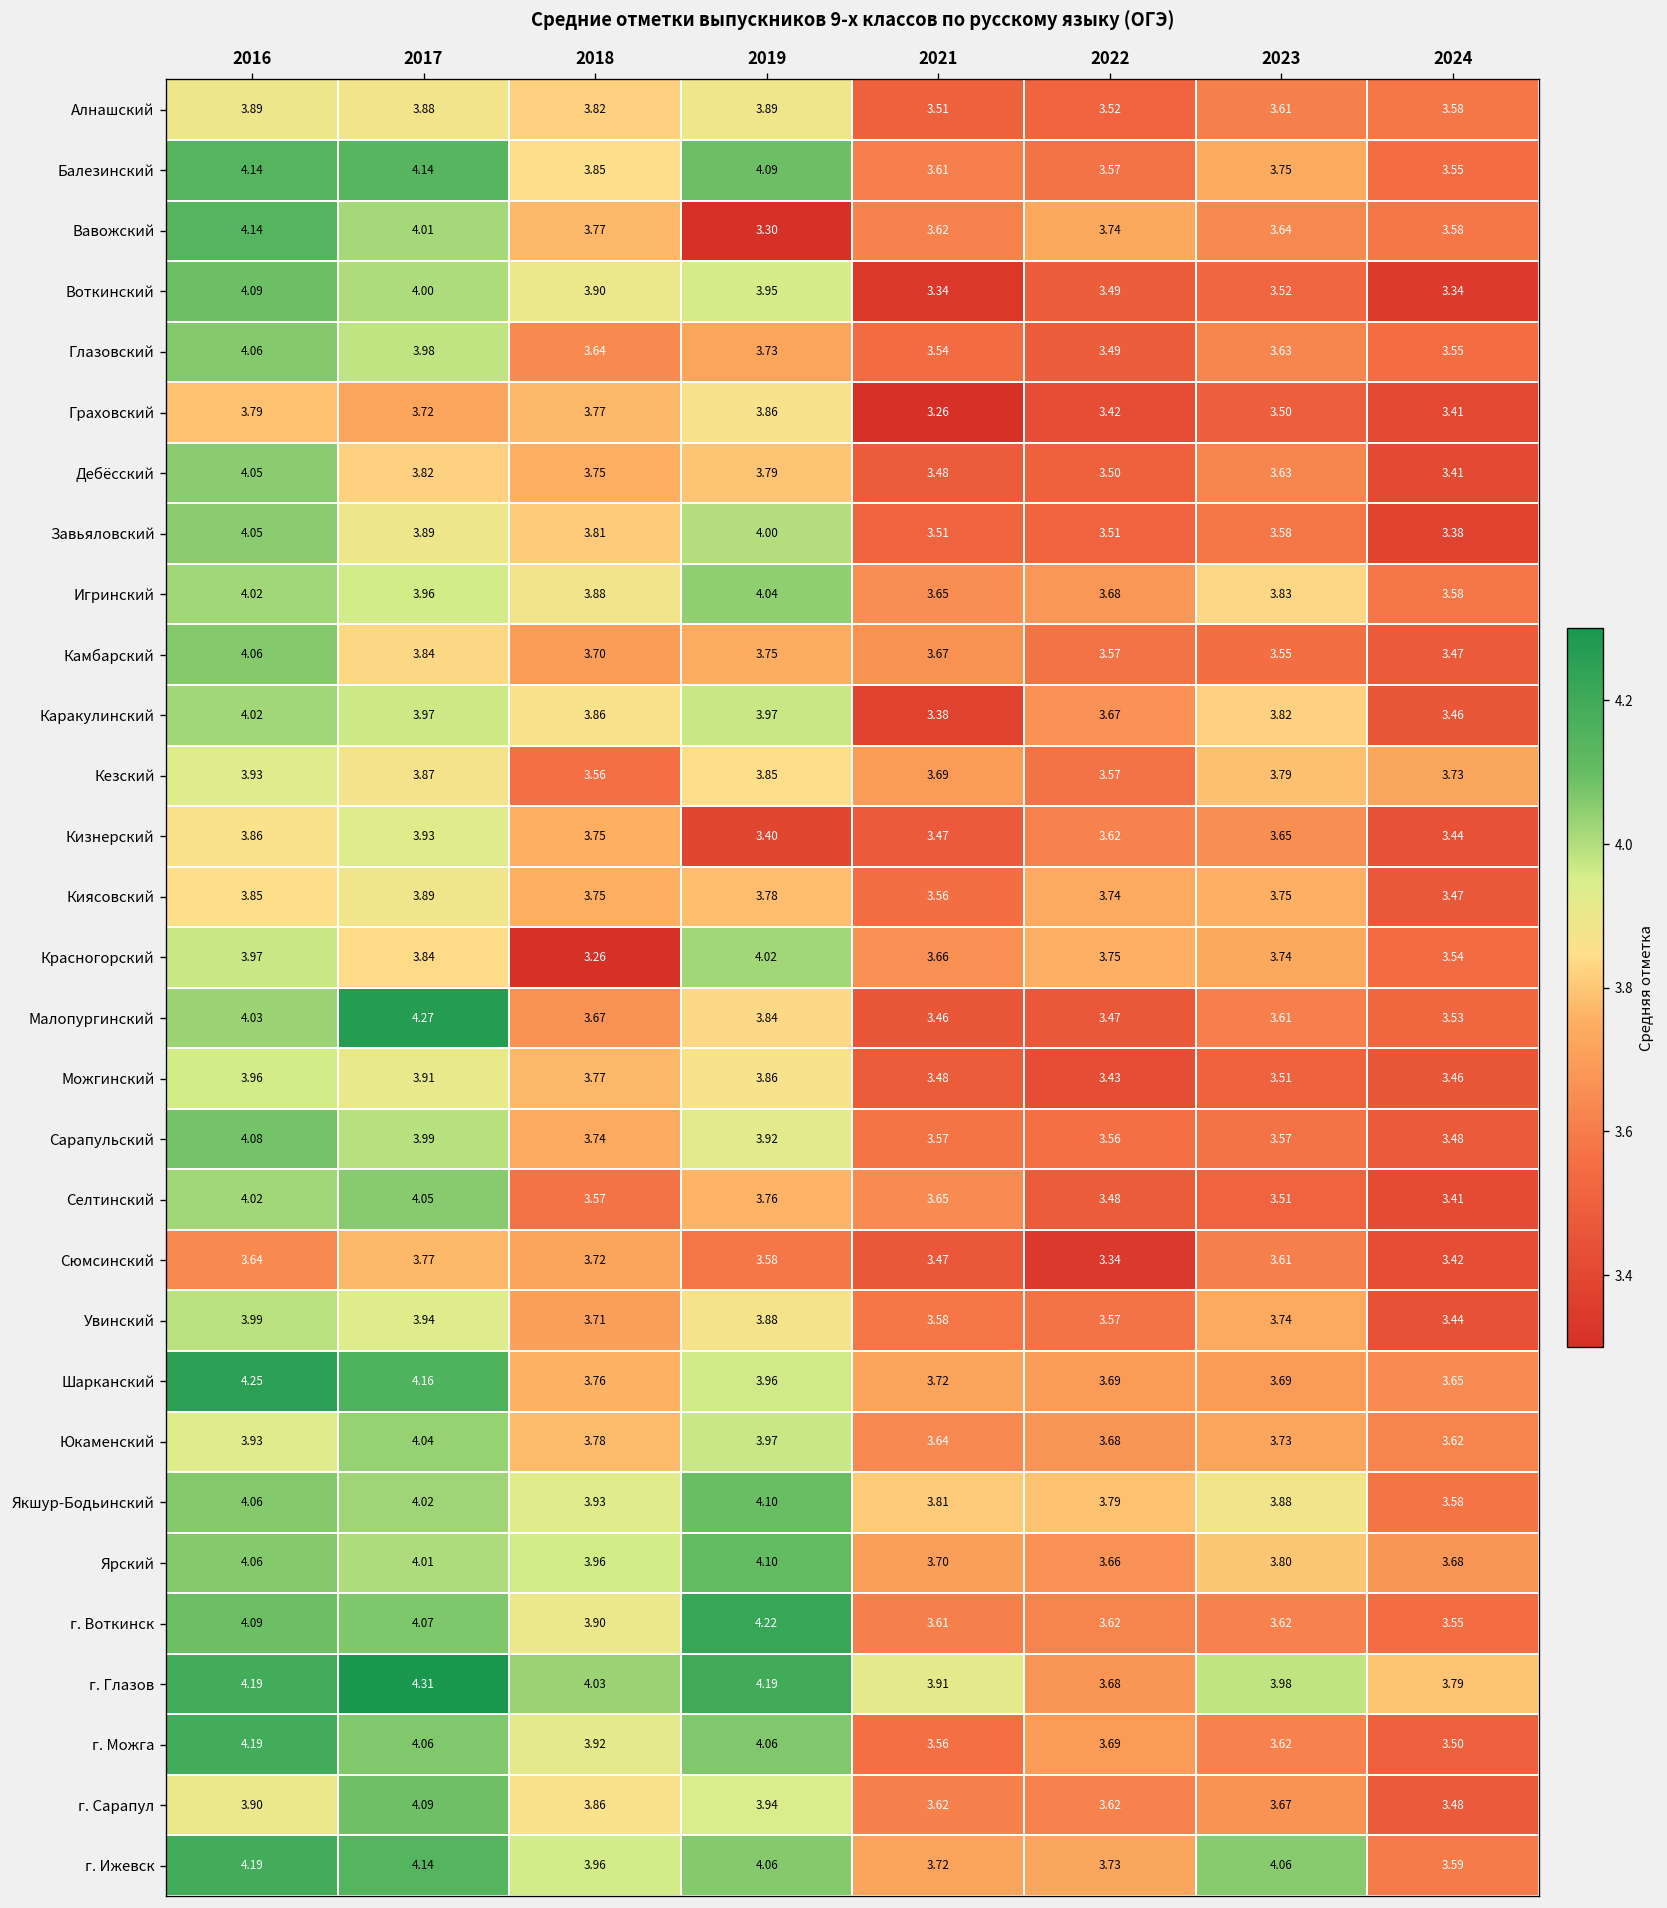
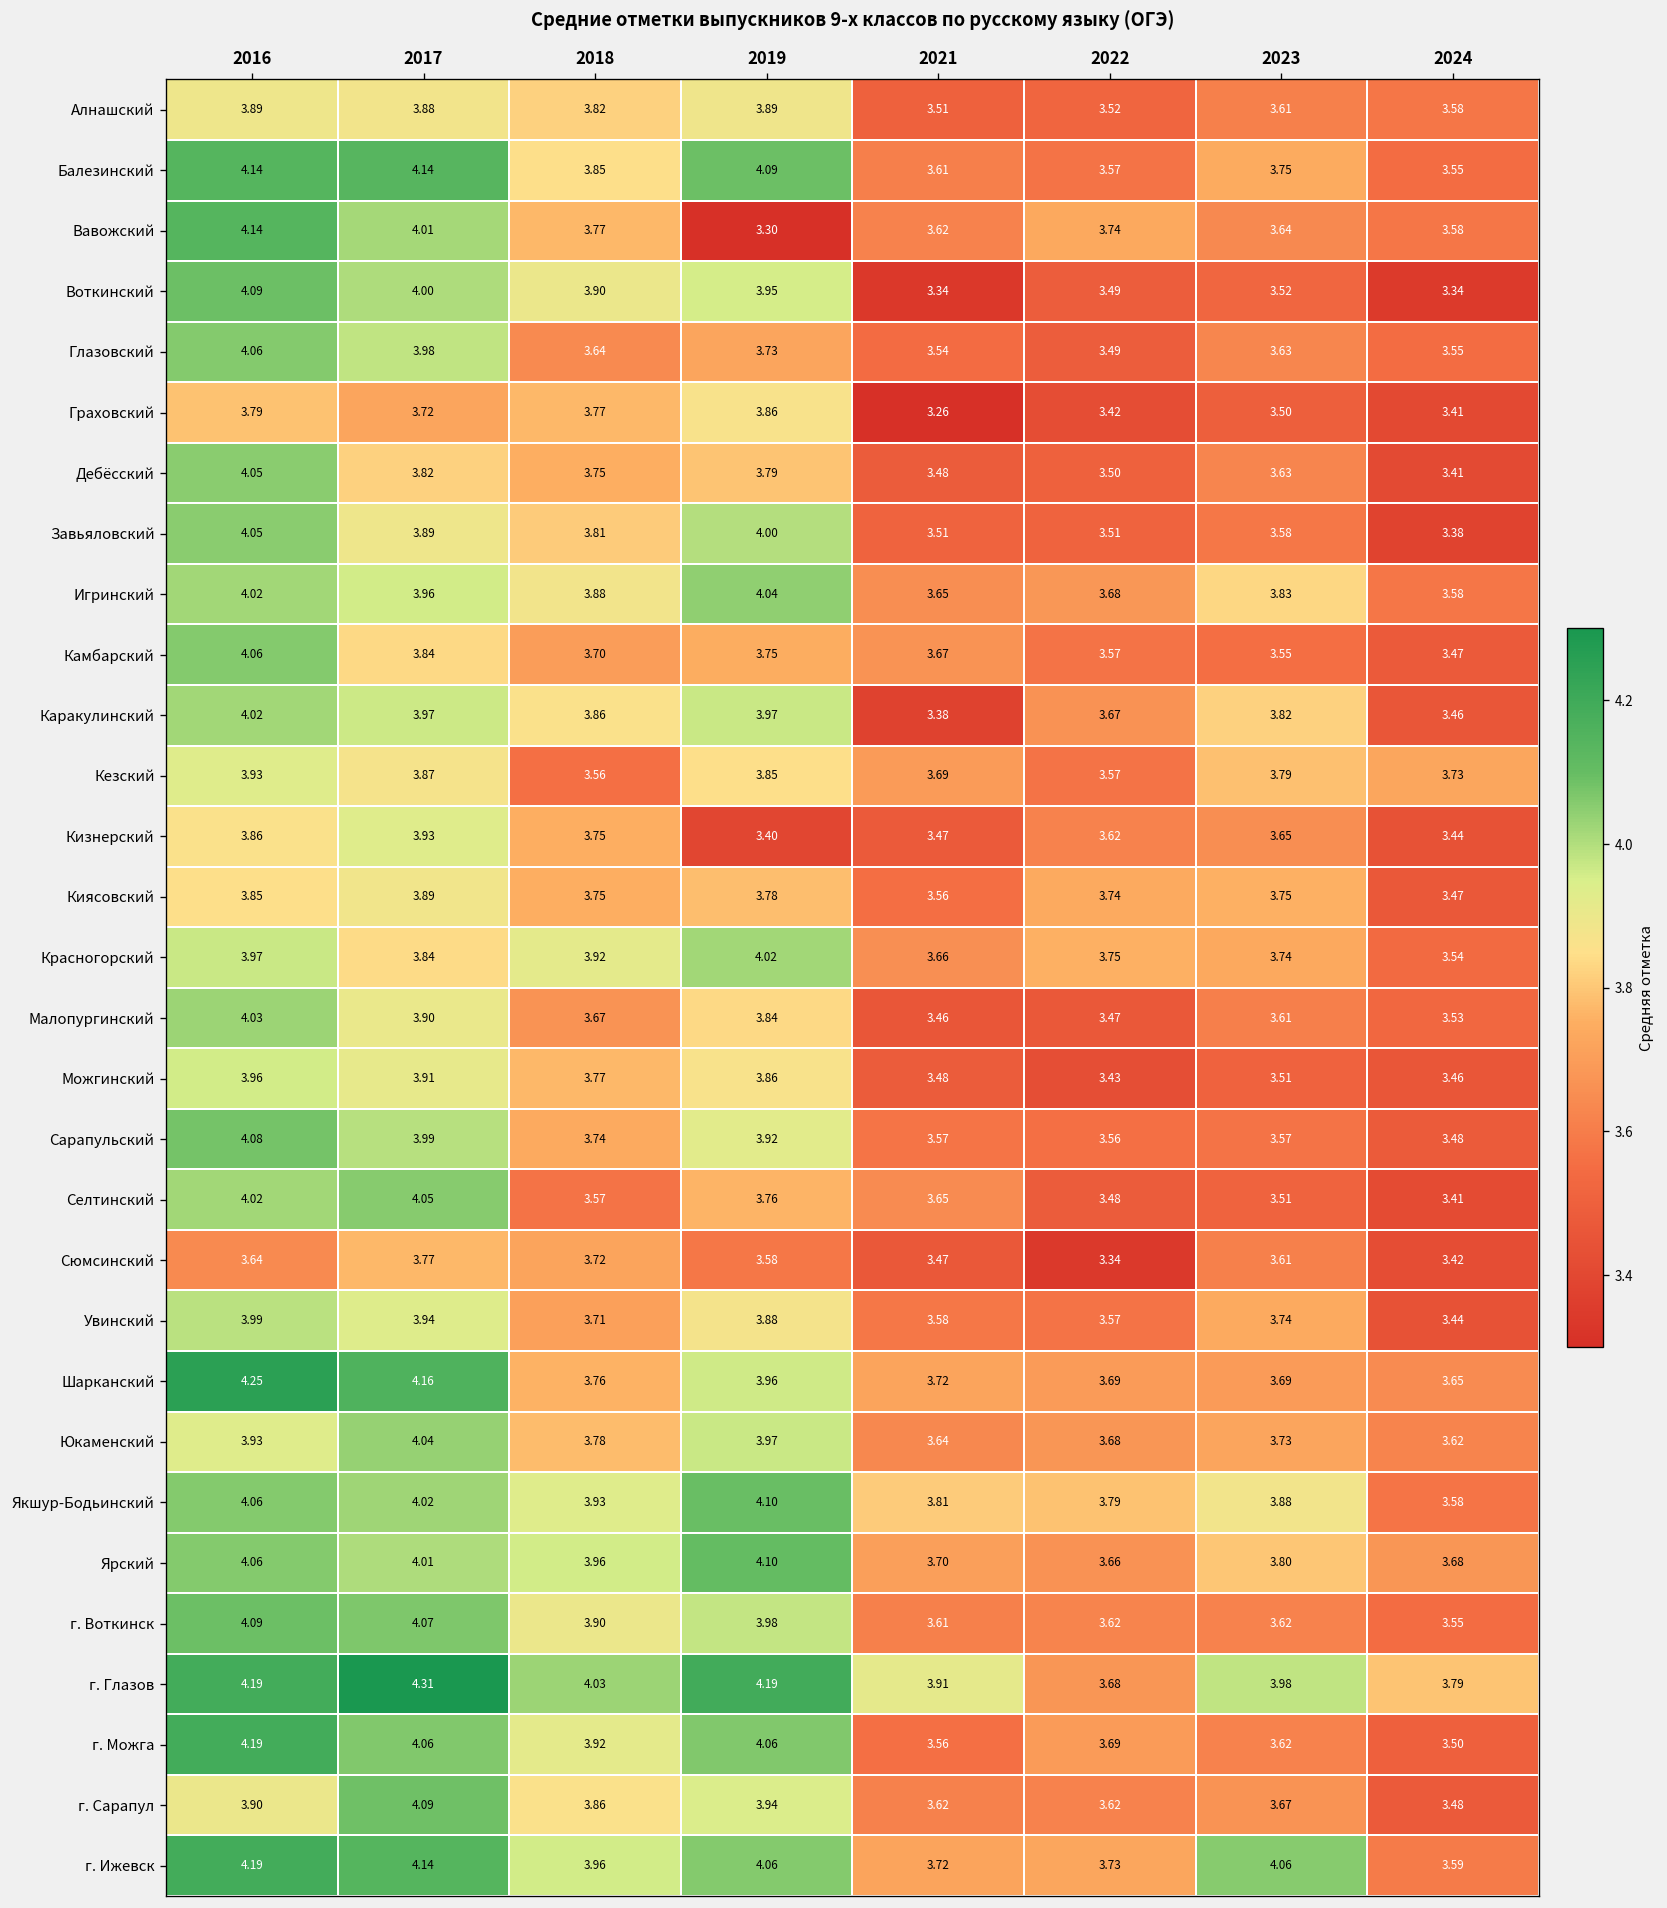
  {
    "Красногорский": {
      "2016": 3.97,
      "2017": 3.84,
-     "2018": 3.26,
+     "2018": 3.92,
      "2019": 4.02,
      "2021": 3.66,
      "2022": 3.75,
      "2023": 3.74,
      "2024": 3.54
    },
    "Малопургинский": {
      "2016": 4.03,
-     "2017": 4.27,
+     "2017": 3.90,
      "2018": 3.67,
      "2019": 3.84,
      "2021": 3.46,
      "2022": 3.47,
      "2023": 3.61,
      "2024": 3.53
    },
    "г. Воткинск": {
      "2016": 4.09,
      "2017": 4.07,
      "2018": 3.90,
-     "2019": 4.22,
+     "2019": 3.98,
      "2021": 3.61,
      "2022": 3.62,
      "2023": 3.62,
      "2024": 3.55
    }
  }
